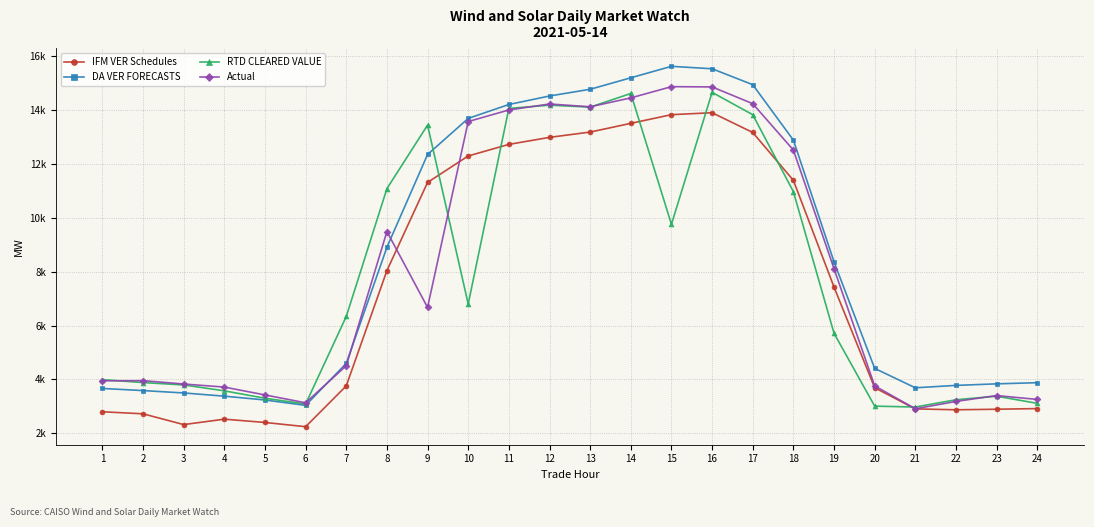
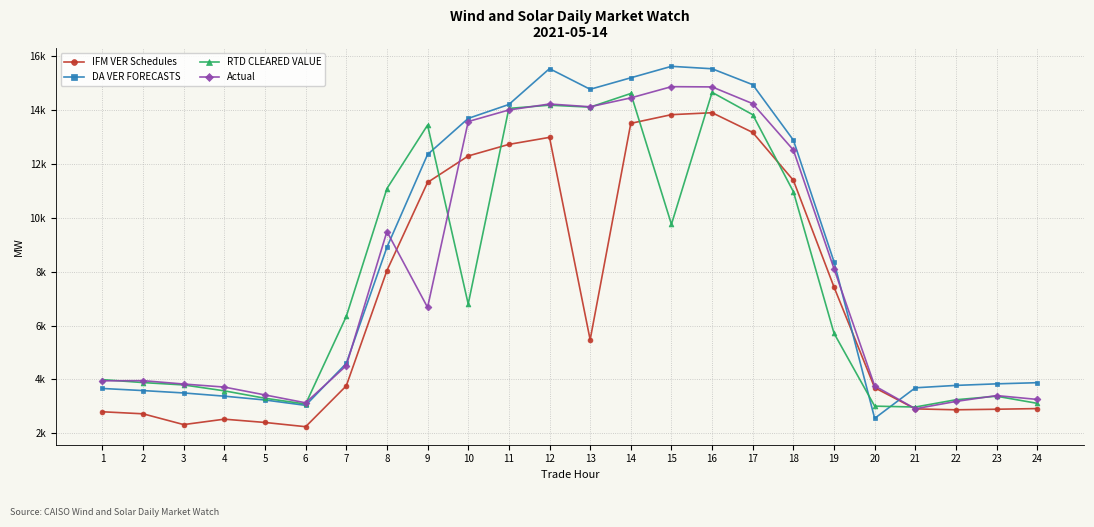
  {
    "IFM VER Schedules": {
      "1": 2800,
      "2": 2700,
      "3": 2300,
      "4": 2500,
      "5": 2400,
      "6": 2200,
      "7": 3800,
      "8": 8000,
      "9": 11300,
      "10": 12300,
      "11": 12700,
      "12": 13000,
-     "13": 13200,
+     "13": 5500,
      "14": 13500,
      "15": 13800,
      "16": 13900,
      "17": 13200,
      "18": 11400,
      "19": 7400,
      "22": 2900,
      "23": 2900,
      "24": 2900
    },
    "DA VER FORECASTS": {
      "1": 3700,
      "2": 3600,
      "3": 3500,
      "4": 3400,
      "8": 8900,
      "9": 12400,
      "10": 13700,
      "11": 14200,
-     "12": 14500,
+     "12": 15500,
      "13": 14800,
      "14": 15200,
      "15": 15600,
      "16": 15500,
      "17": 15000,
      "18": 12900,
      "19": 8400,
-     "20": 4400,
+     "20": 2500,
      "21": 3700,
      "22": 3800,
      "23": 3800,
      "24": 3900
    },
    "RTD CLEARED VALUE": {
      "4": 3600,
      "7": 6300,
      "8": 11100,
      "9": 13400,
      "10": 6800,
      "14": 14600,
      "15": 9800,
      "16": 14700,
      "17": 13800,
      "18": 11000,
      "19": 5700,
      "20": 3000,
      "24": 3100
    },
    "Actual": {
      "4": 3700,
      "5": 3400,
      "8": 9500,
      "9": 6700,
      "10": 13600,
      "14": 14500,
      "15": 14900,
      "16": 14900,
      "17": 14200,
      "18": 12500,
      "19": 8100,
      "24": 3300
    }
  }
